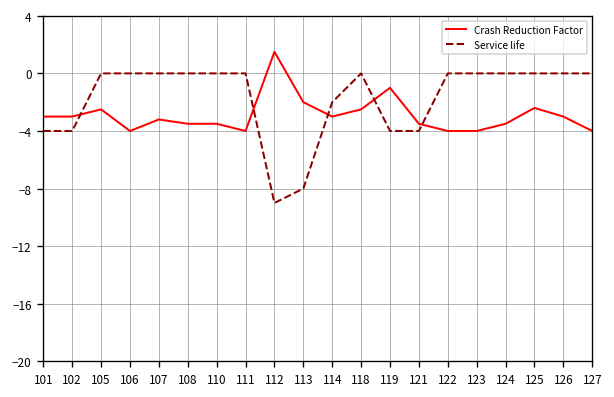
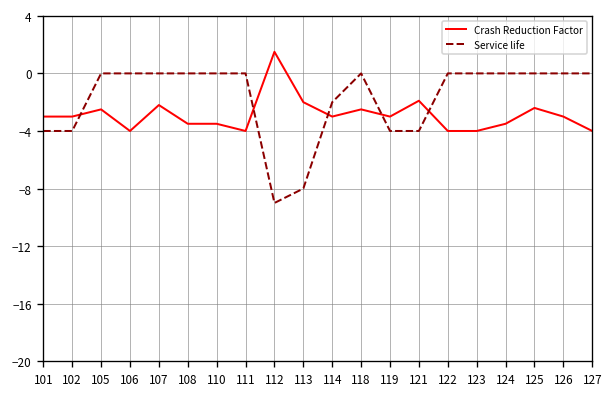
  {
    "Crash Reduction Factor": {
      "101": -3.0,
      "102": -3.0,
      "105": -2.5,
      "106": -4.0,
-     "107": -3.2,
+     "107": -2.2,
      "108": -3.5,
      "110": -3.5,
      "111": -4.0,
      "112": 1.5,
      "113": -2.0,
      "114": -3.0,
      "118": -2.5,
-     "119": -1.0,
-     "121": -3.5,
+     "119": -3.0,
+     "121": -1.9,
      "122": -4.0,
      "123": -4.0,
      "124": -3.5,
      "125": -2.4,
      "126": -3.0,
      "127": -4.0
    },
    "Service life": {
      "101": -4.0,
      "102": -4.0,
      "105": 0.0,
      "106": 0.0,
      "107": 0.0,
      "108": 0.0,
      "110": 0.0,
      "111": 0.0,
      "112": -9.0,
      "113": -8.0,
      "114": -2.0,
      "118": 0.0,
      "119": -4.0,
      "121": -4.0,
      "122": 0.0,
      "123": 0.0,
      "124": 0.0,
      "125": 0.0,
      "126": 0.0,
      "127": 0.0
    }
  }
